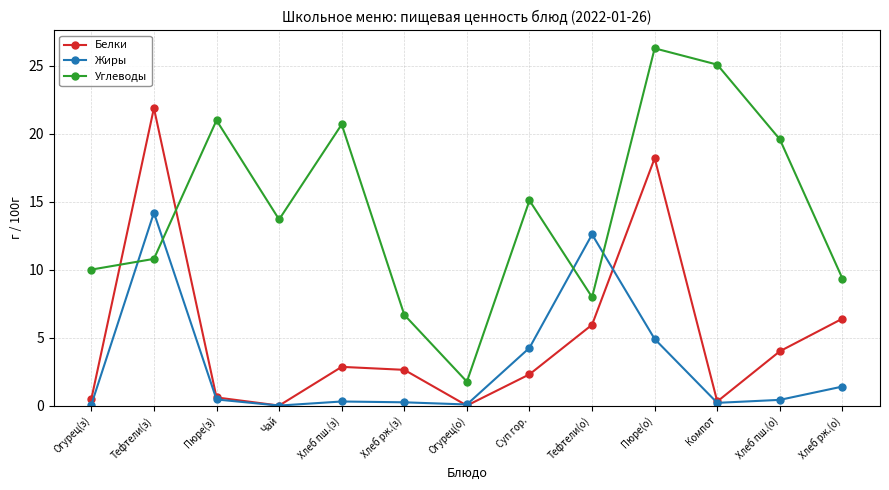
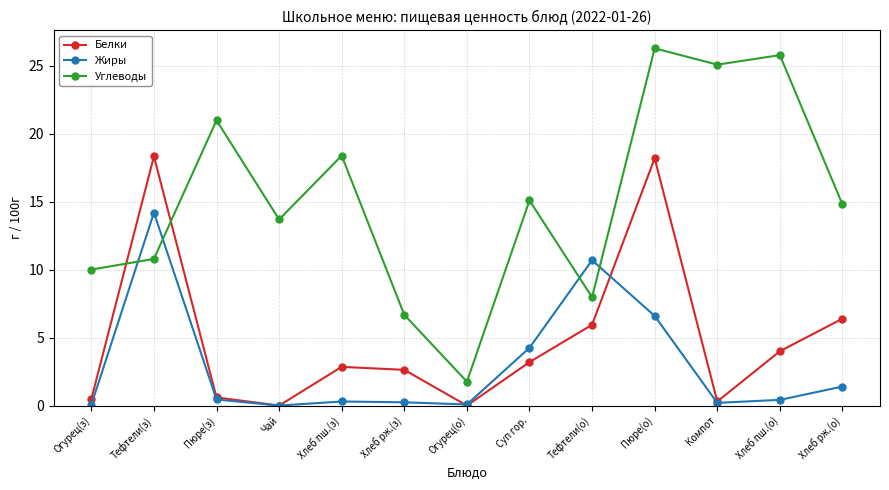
  {
    "Белки": {
      "Огурец(з)": 0.5,
-     "Тефтели(з)": 21.9,
+     "Тефтели(з)": 18.4,
      "Хлеб пш.(з)": 2.9,
      "Хлеб рж.(з)": 2.6,
-     "Суп гор.": 2.3,
+     "Суп гор.": 3.2,
      "Тефтели(о)": 6.0,
      "Пюре(о)": 18.2,
      "Хлеб пш.(о)": 4.0,
      "Хлеб рж.(о)": 6.4
    },
    "Жиры": {
      "Огурец(з)": 0.1,
      "Тефтели(з)": 14.2,
      "Хлеб пш.(з)": 0.3,
      "Хлеб рж.(з)": 0.2,
      "Суп гор.": 4.3,
-     "Тефтели(о)": 12.6,
-     "Пюре(о)": 4.9,
+     "Тефтели(о)": 10.7,
+     "Пюре(о)": 6.6,
      "Хлеб пш.(о)": 0.4,
      "Хлеб рж.(о)": 1.4
    },
    "Углеводы": {
      "Огурец(з)": 10.0,
      "Тефтели(з)": 10.8,
      "Пюре(з)": 21.0,
      "Чай": 13.7,
-     "Хлеб пш.(з)": 20.7,
+     "Хлеб пш.(з)": 18.4,
      "Хлеб рж.(з)": 6.7,
      "Огурец(о)": 1.8,
      "Суп гор.": 15.1,
      "Тефтели(о)": 8.0,
      "Пюре(о)": 26.3,
      "Компот": 25.1,
-     "Хлеб пш.(о)": 19.6,
-     "Хлеб рж.(о)": 9.4
+     "Хлеб пш.(о)": 25.8,
+     "Хлеб рж.(о)": 14.8
    }
  }
